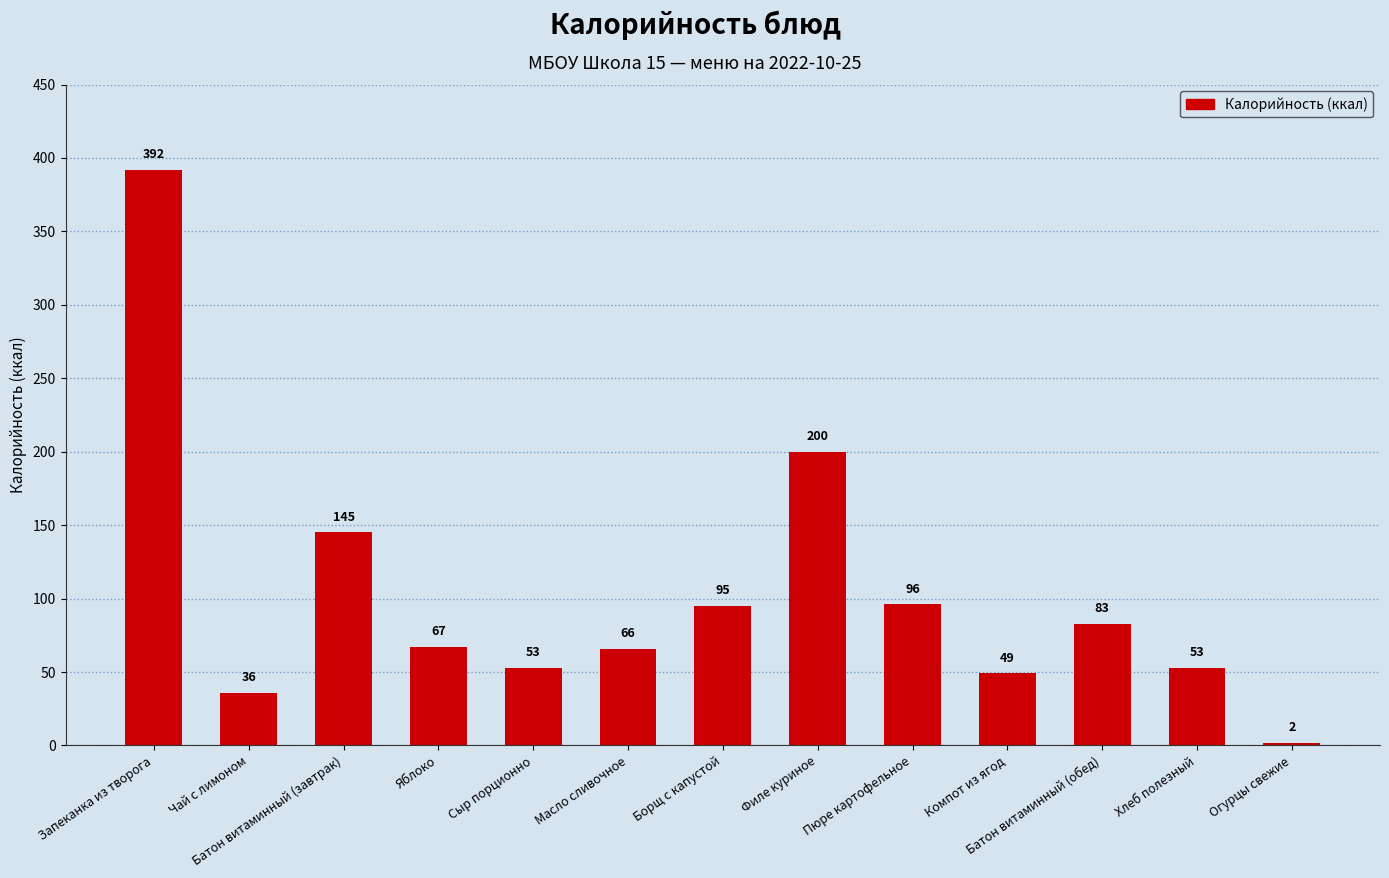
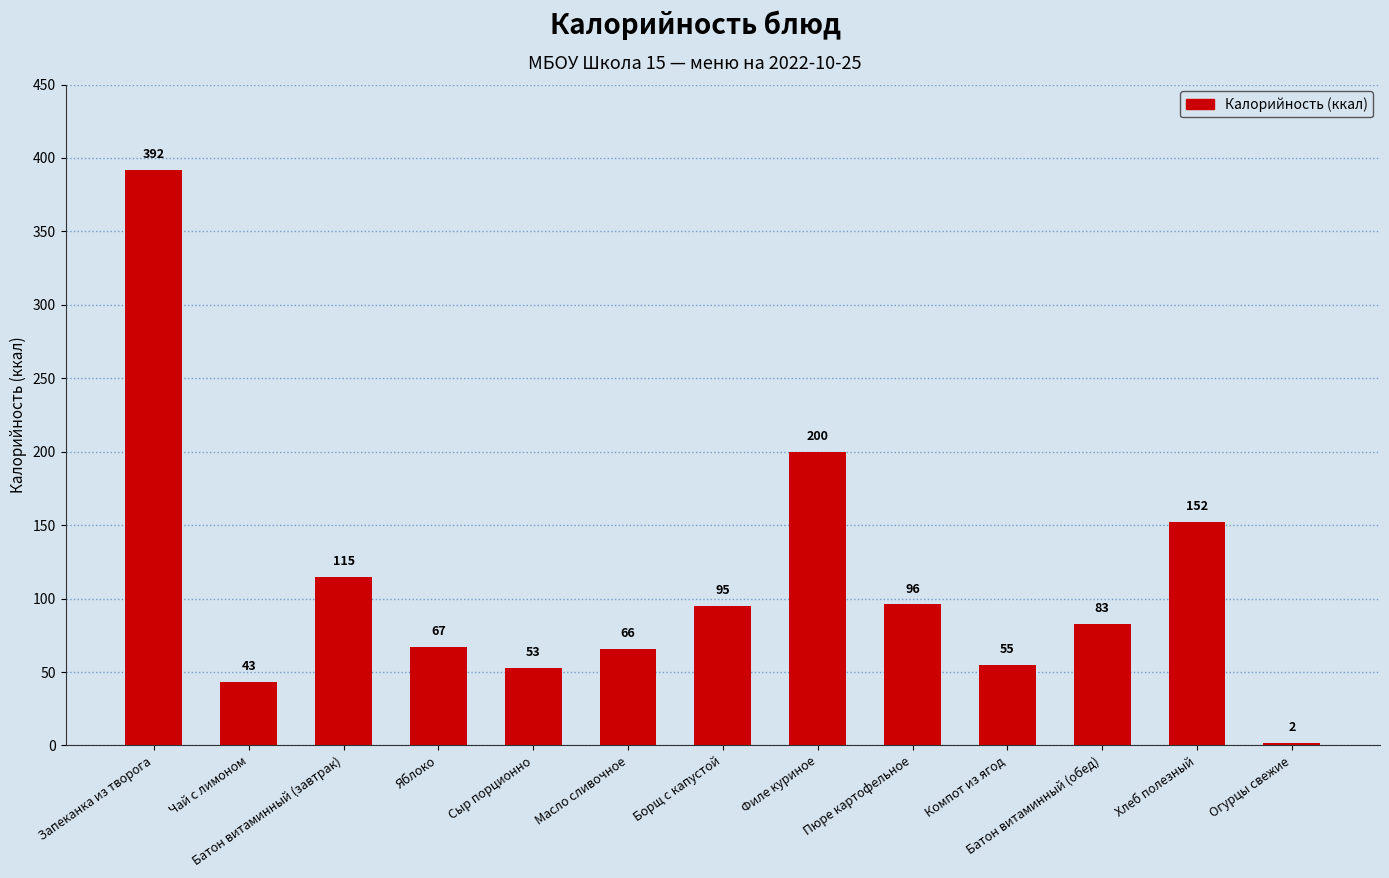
  {
    "Запеканка из творога": 392,
-   "Чай с лимоном": 36,
-   "Батон витаминный (завтрак)": 145,
+   "Чай с лимоном": 43,
+   "Батон витаминный (завтрак)": 115,
    "Яблоко": 67,
    "Сыр порционно": 53,
    "Масло сливочное": 66,
    "Борщ с капустой": 95,
    "Филе куриное": 200,
    "Пюре картофельное": 96,
-   "Компот из ягод": 49,
+   "Компот из ягод": 55,
    "Батон витаминный (обед)": 83,
-   "Хлеб полезный": 53,
+   "Хлеб полезный": 152,
    "Огурцы свежие": 2
  }
